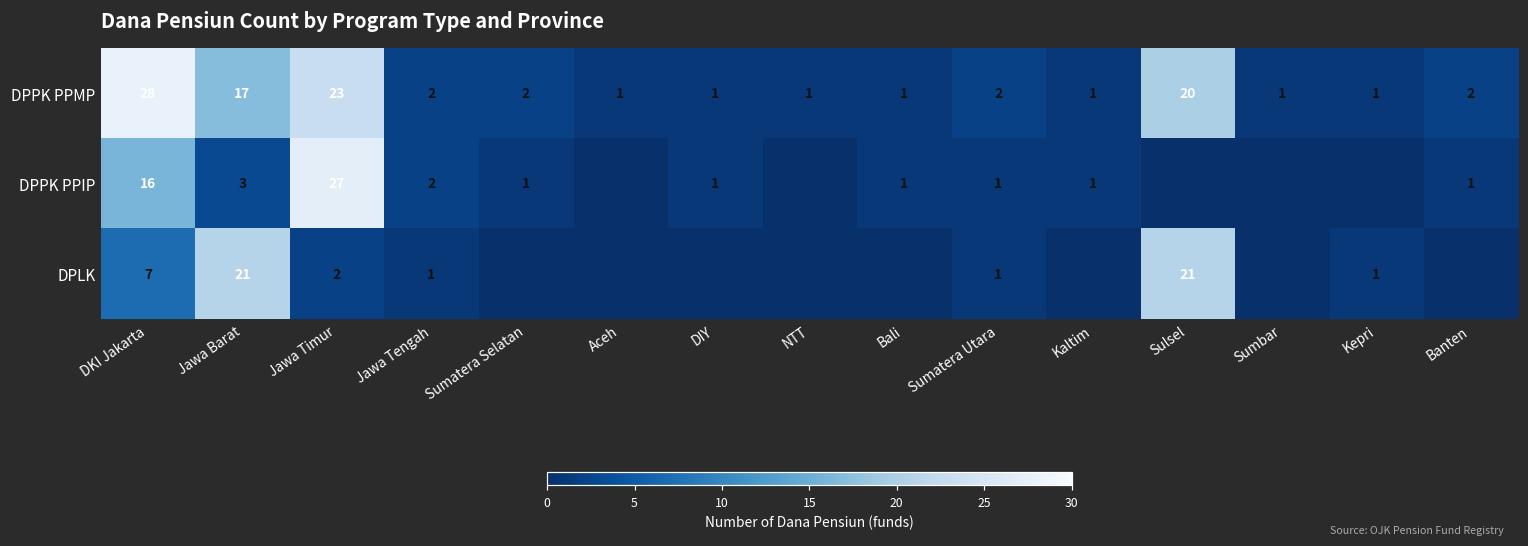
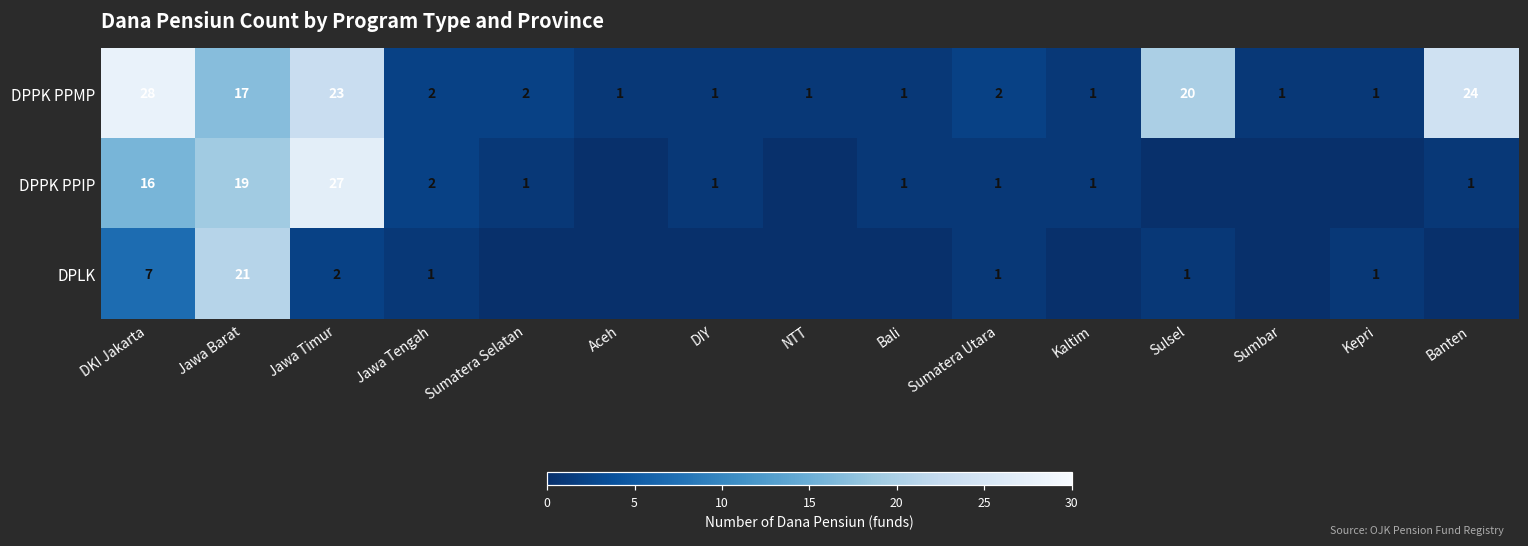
  {
    "DPPK PPMP": {
      "Jawa Barat": 17,
      "Jawa Timur": 23,
      "Jawa Tengah": 2,
      "Sumatera Selatan": 2,
      "Aceh": 1,
      "DIY": 1,
      "NTT": 1,
      "Bali": 1,
      "Sumatera Utara": 2,
      "Kaltim": 1,
      "Sulsel": 20,
      "Sumbar": 1,
      "Kepri": 1,
-     "Banten": 2
+     "Banten": 24
    },
    "DPPK PPIP": {
      "DKI Jakarta": 16,
-     "Jawa Barat": 3,
+     "Jawa Barat": 19,
      "Jawa Tengah": 2,
      "Sumatera Selatan": 1,
      "DIY": 1,
      "Bali": 1,
      "Sumatera Utara": 1,
      "Kaltim": 1,
      "Banten": 1
    },
    "DPLK": {
      "DKI Jakarta": 7,
      "Jawa Barat": 21,
      "Jawa Timur": 2,
      "Jawa Tengah": 1,
      "Sumatera Utara": 1,
-     "Sulsel": 21,
+     "Sulsel": 1,
      "Kepri": 1
    }
  }
